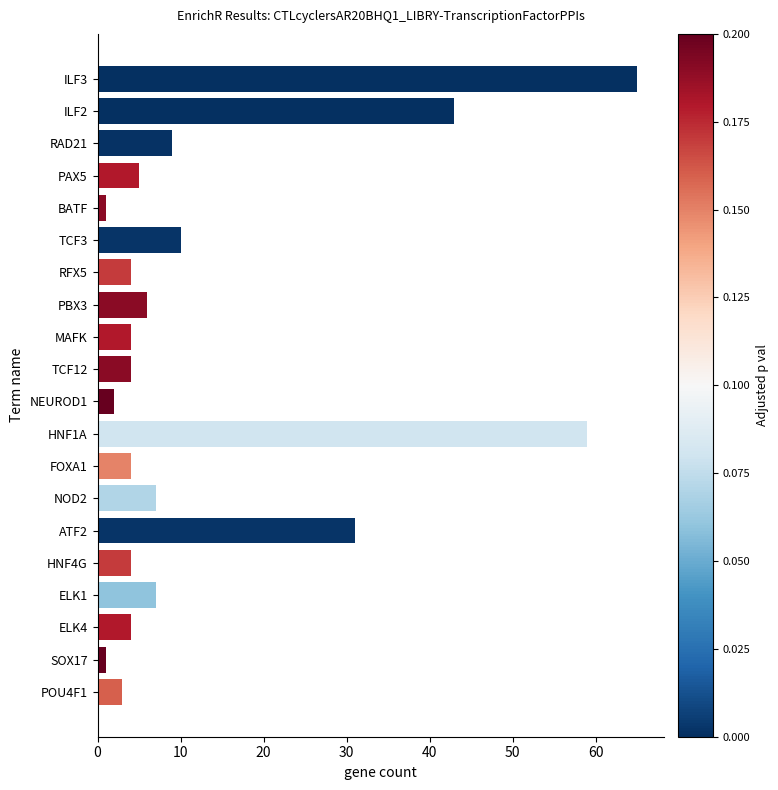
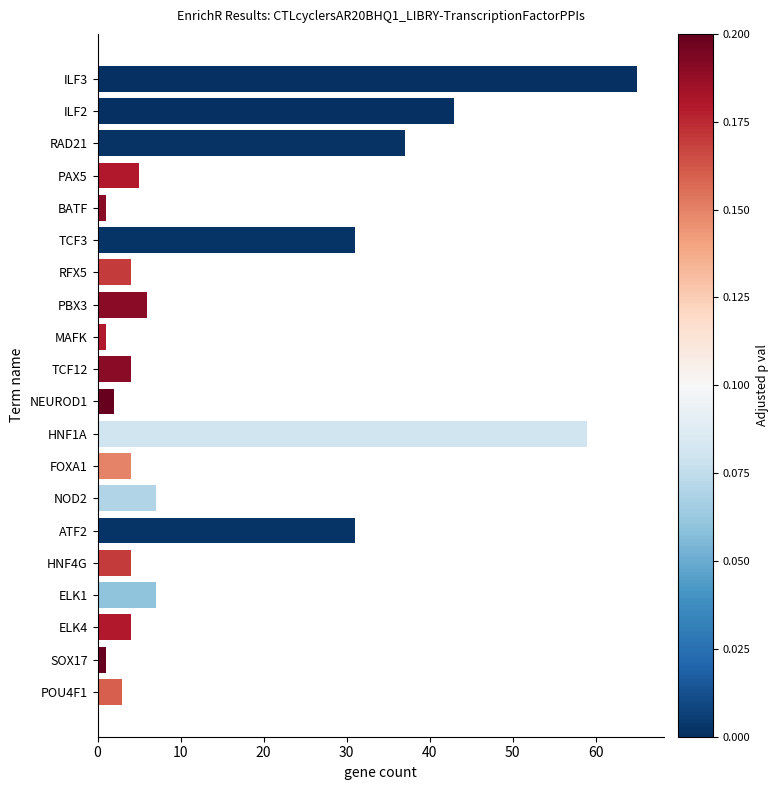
  {
    "ILF3": 65,
    "ILF2": 43,
-   "RAD21": 9,
+   "RAD21": 37,
    "PAX5": 5,
    "BATF": 1,
-   "TCF3": 10,
+   "TCF3": 31,
    "RFX5": 4,
    "PBX3": 6,
-   "MAFK": 4,
+   "MAFK": 1,
    "TCF12": 4,
    "NEUROD1": 2,
    "HNF1A": 59,
    "FOXA1": 4,
    "NOD2": 7,
    "ATF2": 31,
    "HNF4G": 4,
    "ELK1": 7,
    "ELK4": 4,
    "SOX17": 1,
    "POU4F1": 3
  }
